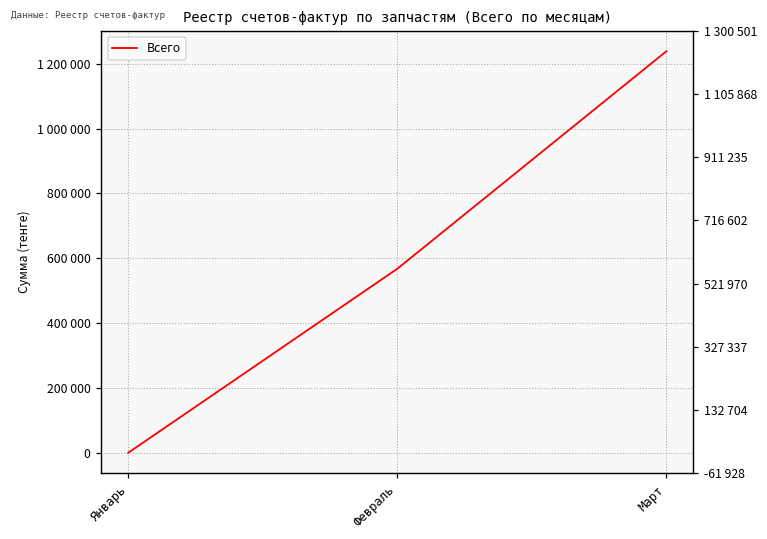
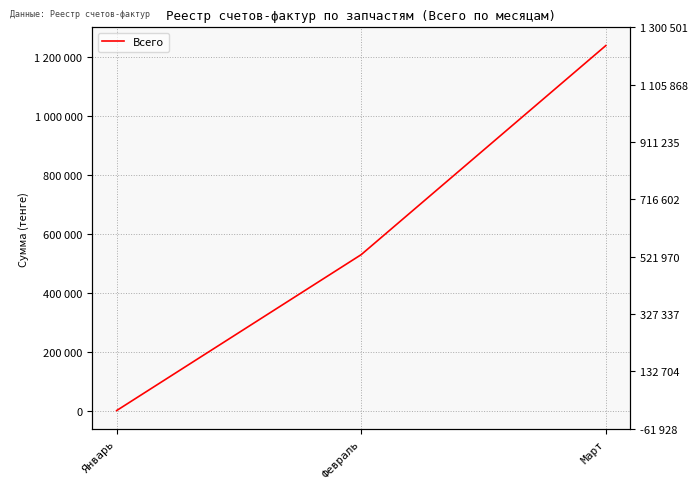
  {
    "Январь": 0,
-   "Февраль": 570000,
+   "Февраль": 530000,
    "Март": 1240000
  }
